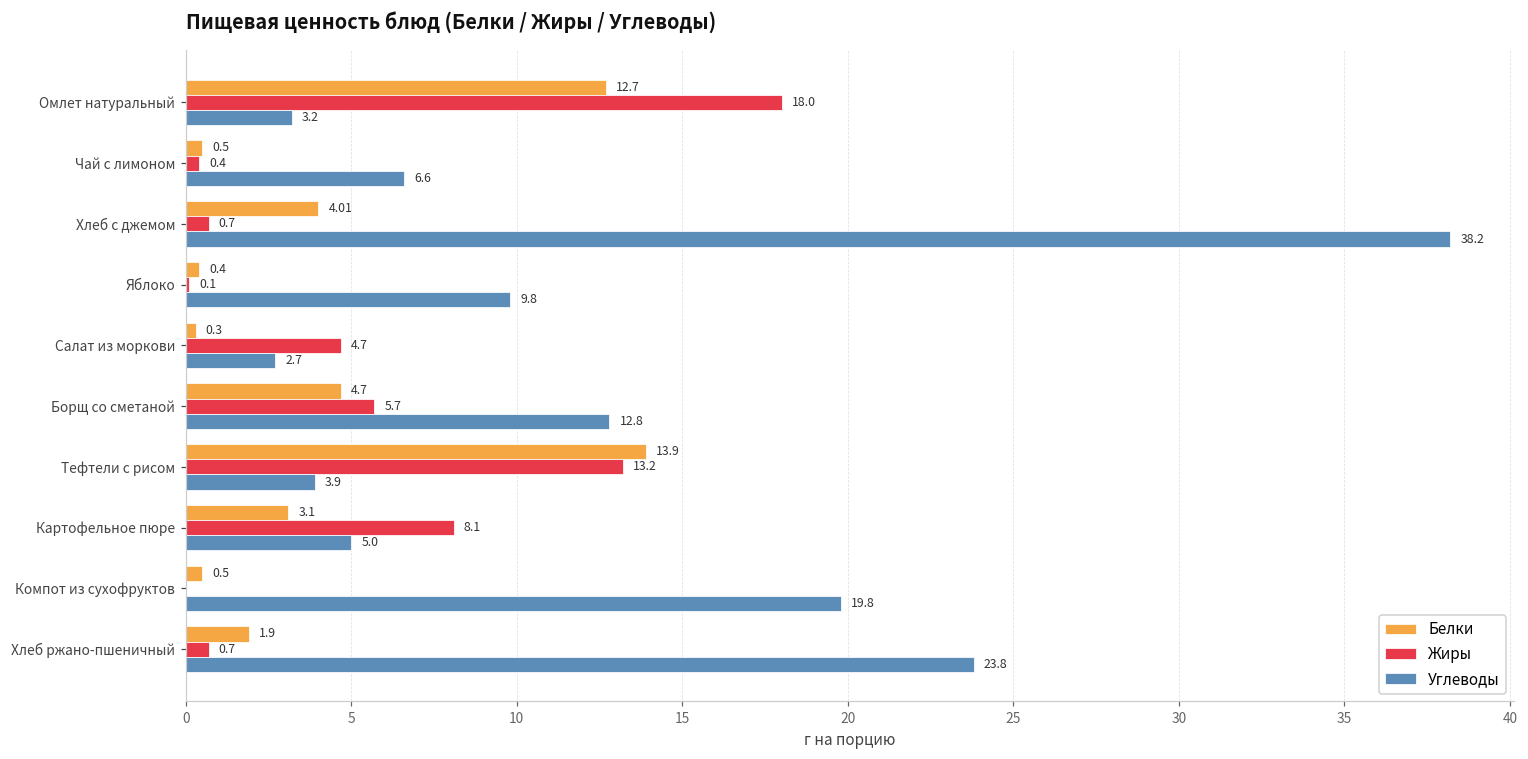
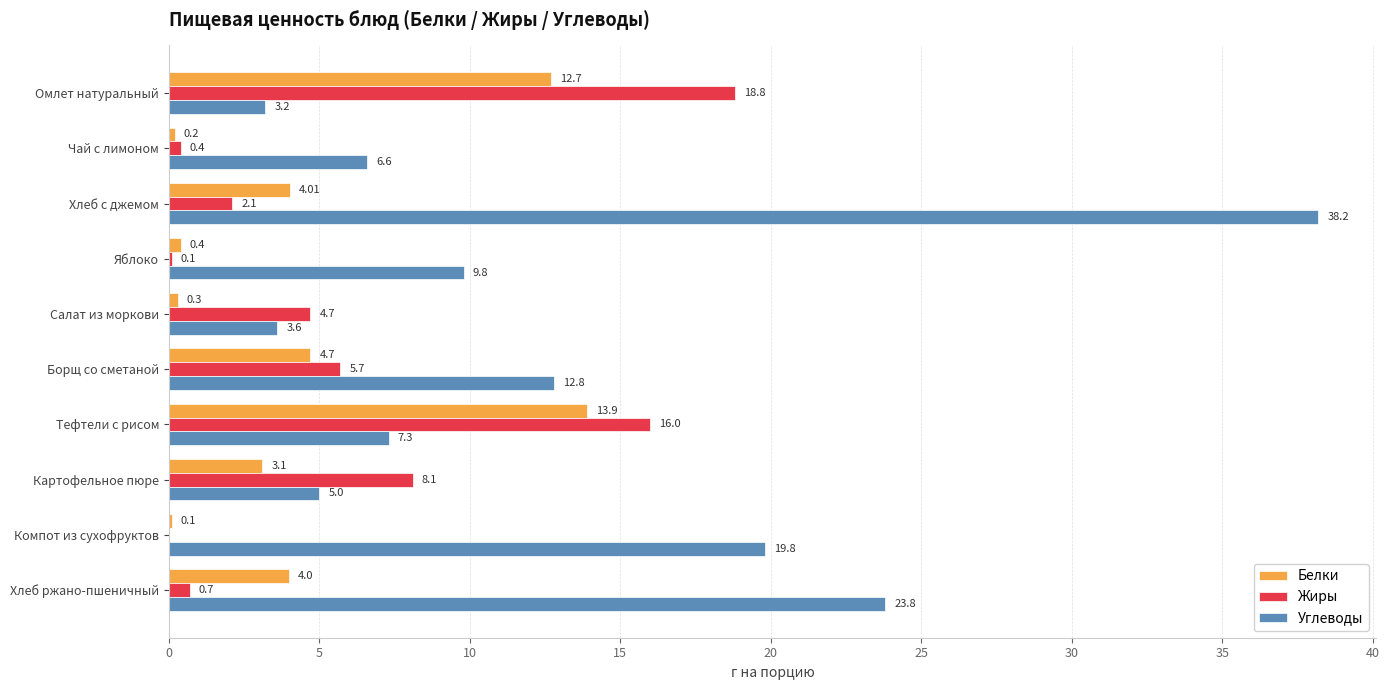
  {
    "Белки": {
      "Омлет натуральный": 12.7,
-     "Чай с лимоном": 0.5,
+     "Чай с лимоном": 0.2,
      "Хлеб с джемом": 4.01,
      "Яблоко": 0.4,
      "Салат из моркови": 0.3,
      "Борщ со сметаной": 4.7,
      "Тефтели с рисом": 13.9,
      "Картофельное пюре": 3.1,
-     "Компот из сухофруктов": 0.5,
-     "Хлеб ржано-пшеничный": 1.9
+     "Компот из сухофруктов": 0.1,
+     "Хлеб ржано-пшеничный": 4.0
    },
    "Жиры": {
-     "Омлет натуральный": 18.0,
+     "Омлет натуральный": 18.8,
      "Чай с лимоном": 0.4,
-     "Хлеб с джемом": 0.7,
+     "Хлеб с джемом": 2.1,
      "Яблоко": 0.1,
      "Салат из моркови": 4.7,
      "Борщ со сметаной": 5.7,
-     "Тефтели с рисом": 13.2,
+     "Тефтели с рисом": 16.0,
      "Картофельное пюре": 8.1,
      "Хлеб ржано-пшеничный": 0.7
    },
    "Углеводы": {
      "Омлет натуральный": 3.2,
      "Чай с лимоном": 6.6,
      "Хлеб с джемом": 38.2,
      "Яблоко": 9.8,
-     "Салат из моркови": 2.7,
+     "Салат из моркови": 3.6,
      "Борщ со сметаной": 12.8,
-     "Тефтели с рисом": 3.9,
+     "Тефтели с рисом": 7.3,
      "Картофельное пюре": 5.0,
      "Компот из сухофруктов": 19.8,
      "Хлеб ржано-пшеничный": 23.8
    }
  }
